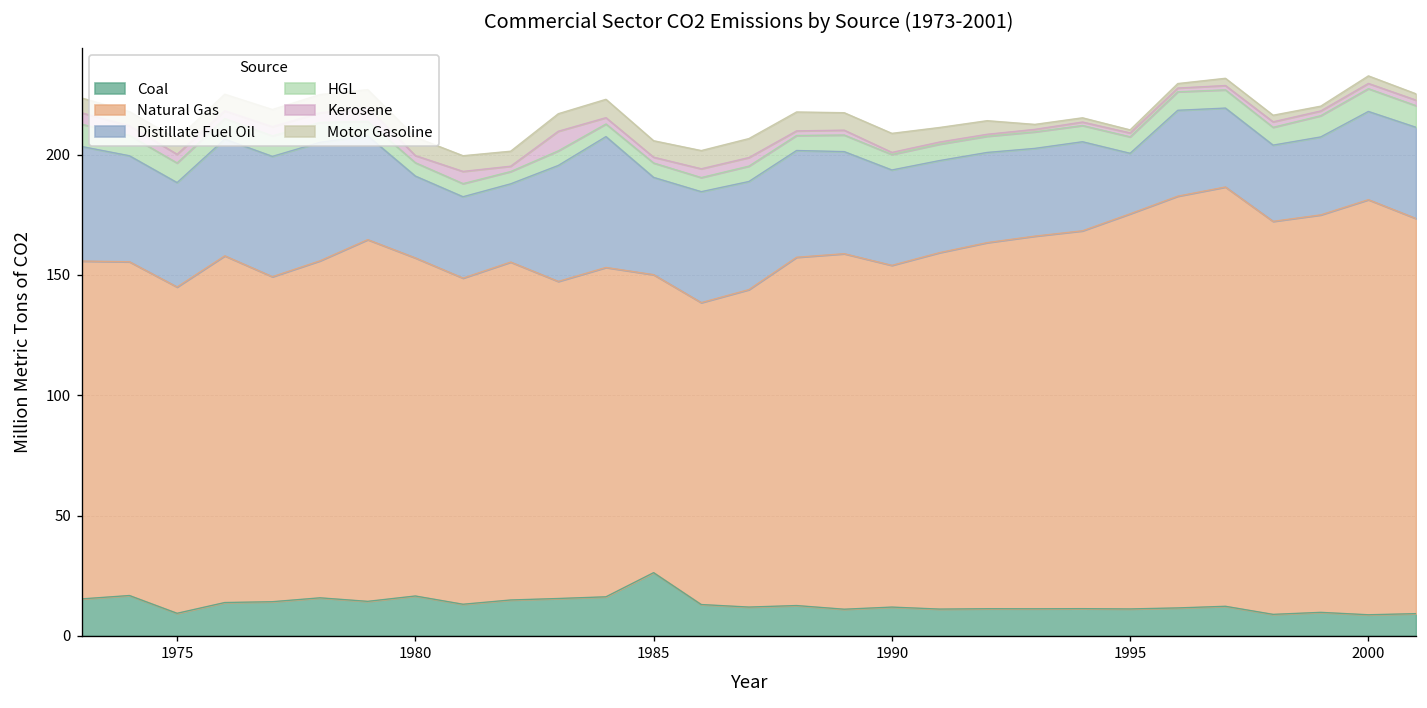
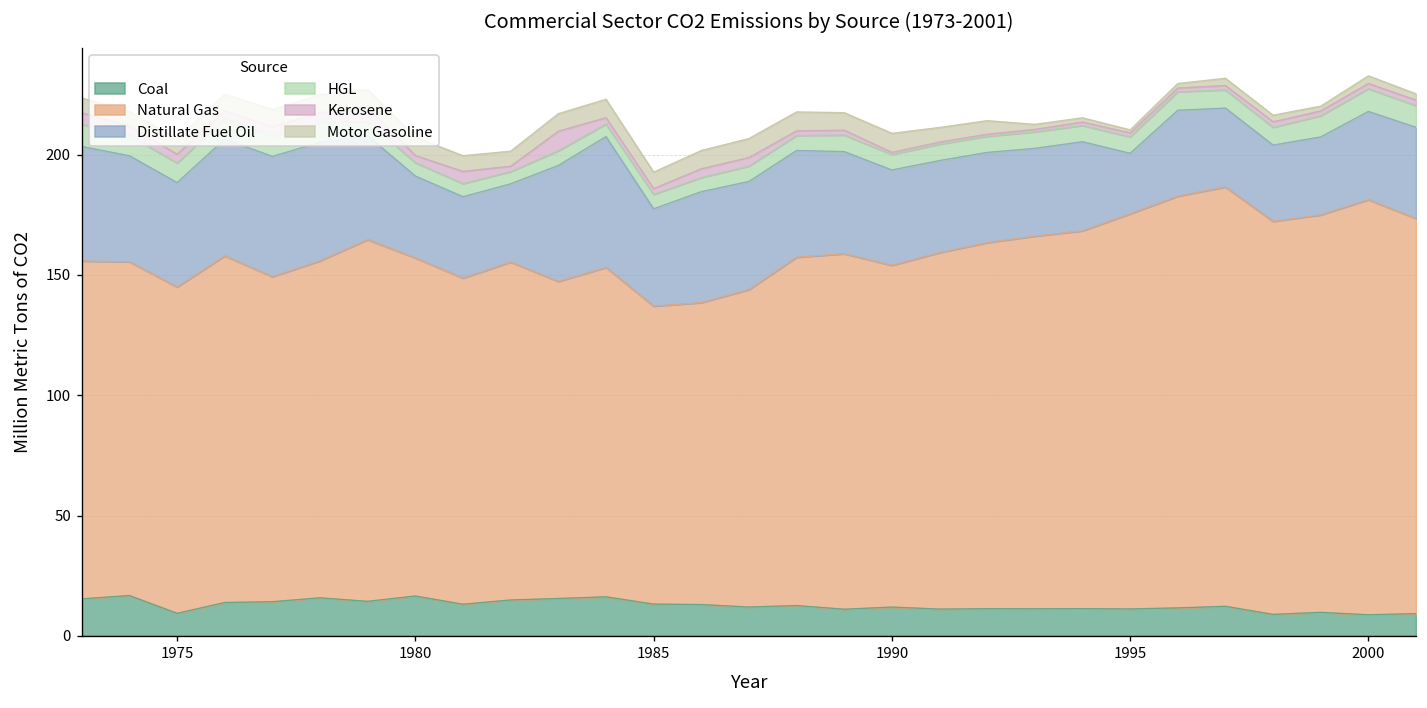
  {
    "Coal": {
      "1975": 9,
      "1980": 17,
-     "1985": 26,
+     "1985": 13,
      "1990": 12,
      "1995": 11,
      "2000": 9
    },
    "Natural Gas": {
      "1975": 136,
      "1980": 141,
      "1985": 124,
      "1990": 142,
      "1995": 164,
      "2000": 172
    },
    "Distillate Fuel Oil": {
      "1975": 43,
      "1980": 34,
      "1985": 40,
      "1990": 40,
      "1995": 25,
      "2000": 37
    }
  }
